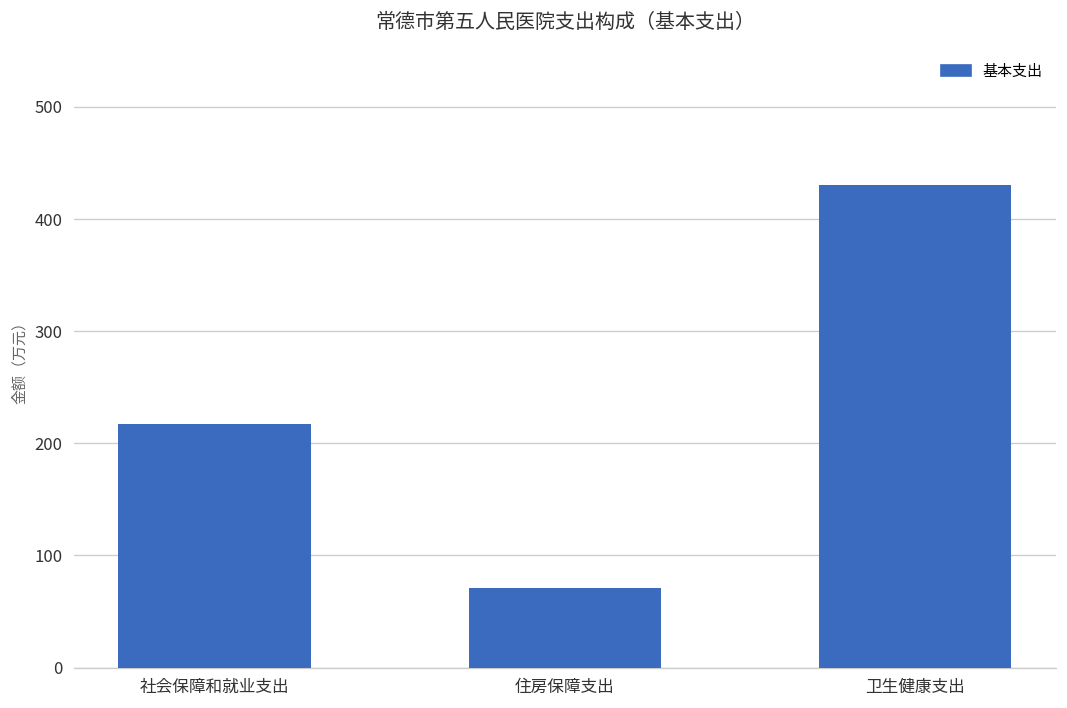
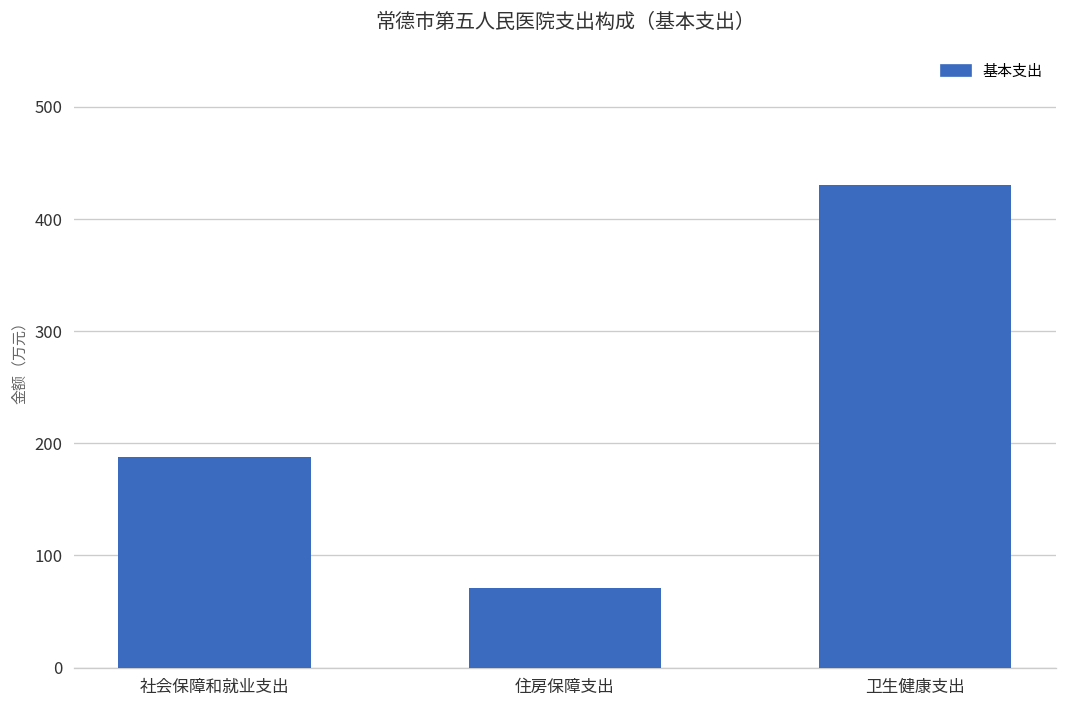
  {
-   "社会保障和就业支出": 220,
+   "社会保障和就业支出": 190,
    "住房保障支出": 70,
    "卫生健康支出": 430
  }
